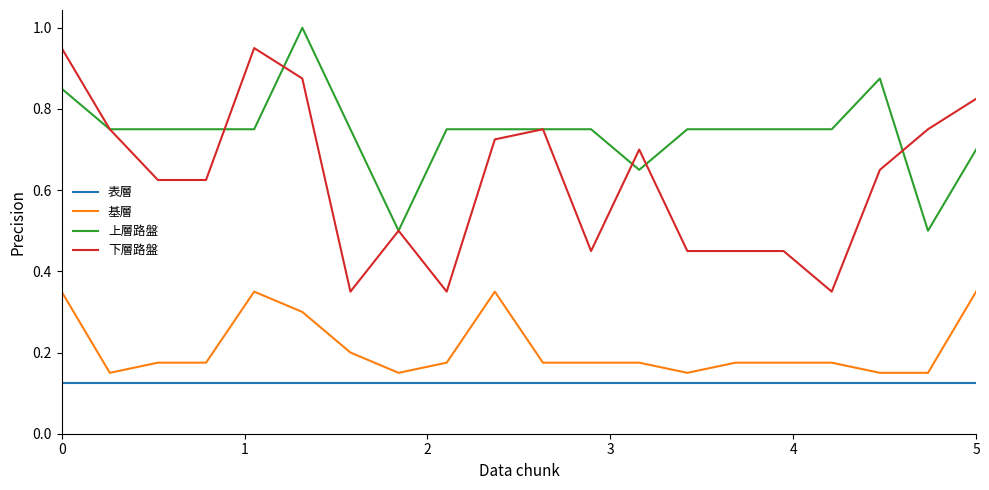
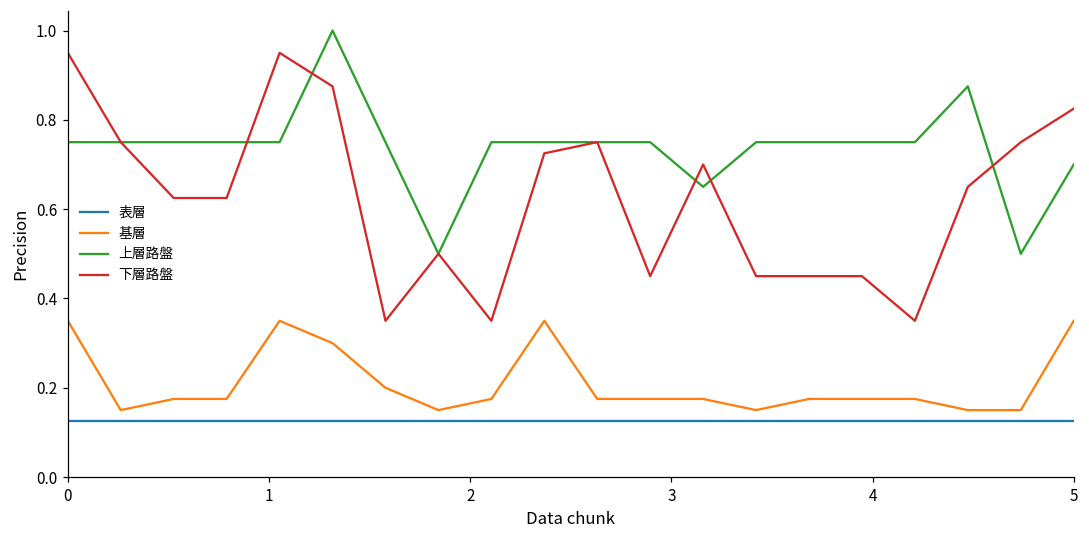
  {
    "表層": {
      "0": 0.13,
      "5": 0.13
    },
    "基層": {
      "0": 0.35,
      "5": 0.35
    },
    "上層路盤": {
-     "0": 0.85,
+     "0": 0.75,
      "5": 0.70
    },
    "下層路盤": {
      "0": 0.95,
      "5": 0.83
    }
  }
